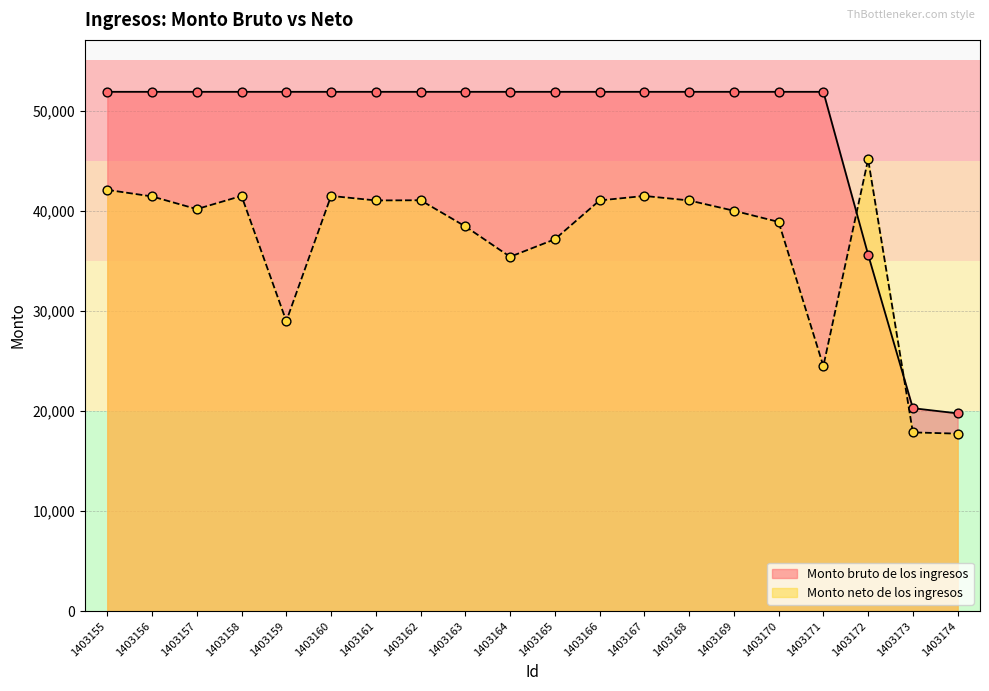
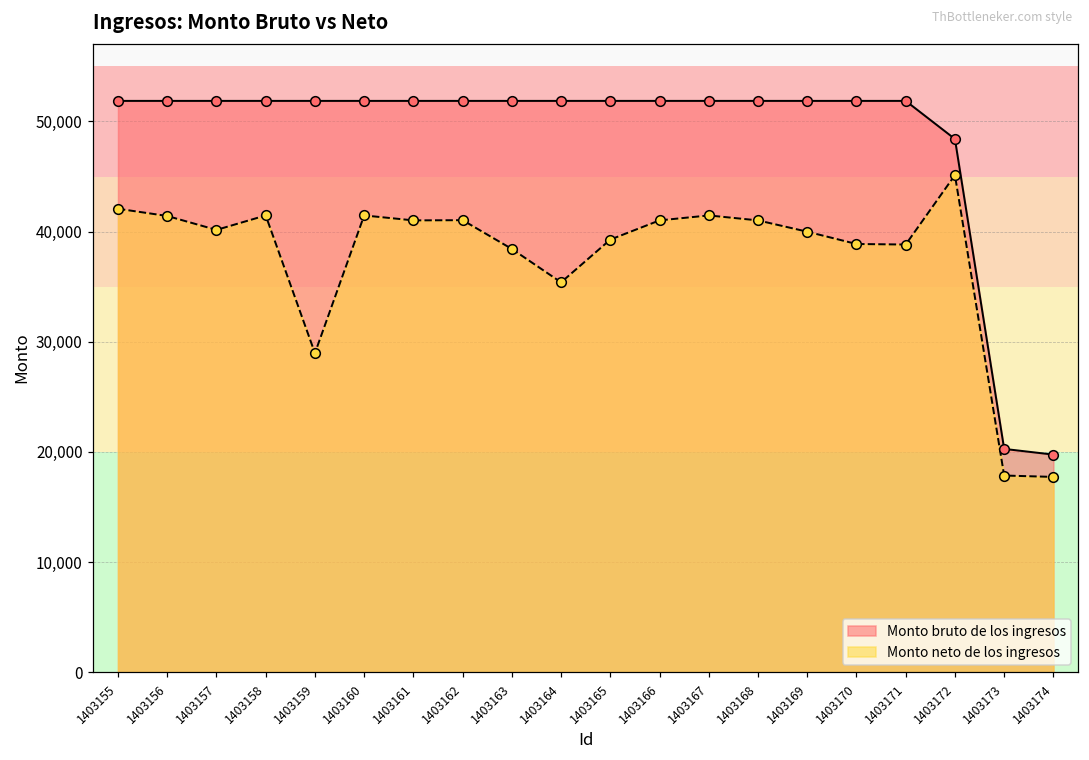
  {
    "Monto bruto de los ingresos": {
      "1403155": "51,900",
      "1403156": "51,900",
      "1403157": "51,900",
      "1403158": "51,900",
      "1403159": "51,900",
      "1403160": "51,900",
      "1403161": "51,900",
      "1403162": "51,900",
      "1403163": "51,900",
      "1403164": "51,900",
      "1403165": "51,900",
      "1403166": "51,900",
      "1403167": "51,900",
      "1403168": "51,900",
      "1403169": "51,900",
      "1403170": "51,900",
      "1403171": "51,900",
-     "1403172": "35,600",
+     "1403172": "48,400",
      "1403173": "20,300",
      "1403174": "19,700"
    },
    "Monto neto de los ingresos": {
      "1403155": "42,100",
      "1403156": "41,400",
      "1403157": "40,200",
      "1403158": "41,500",
      "1403159": "29,000",
      "1403160": "41,500",
      "1403161": "41,000",
      "1403162": "41,000",
      "1403163": "38,400",
      "1403164": "35,400",
-     "1403165": "37,100",
+     "1403165": "39,300",
      "1403166": "41,000",
      "1403167": "41,500",
      "1403168": "41,000",
      "1403169": "40,000",
      "1403170": "38,900",
-     "1403171": "24,500",
+     "1403171": "38,800",
      "1403172": "45,100",
      "1403173": "17,800",
      "1403174": "17,700"
    }
  }
